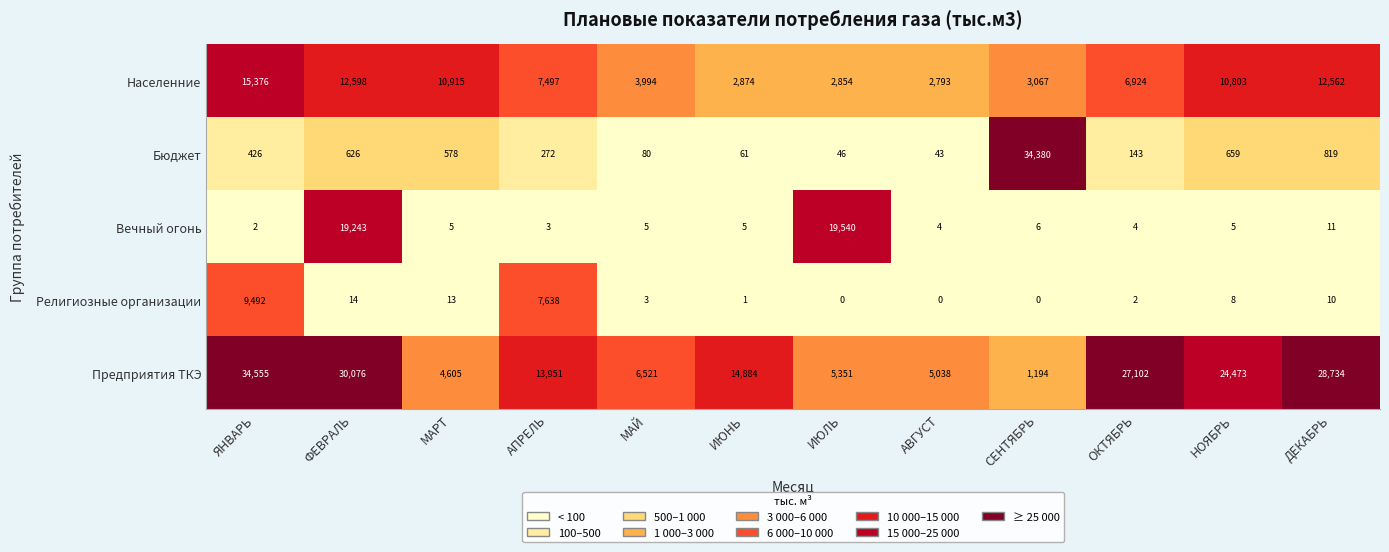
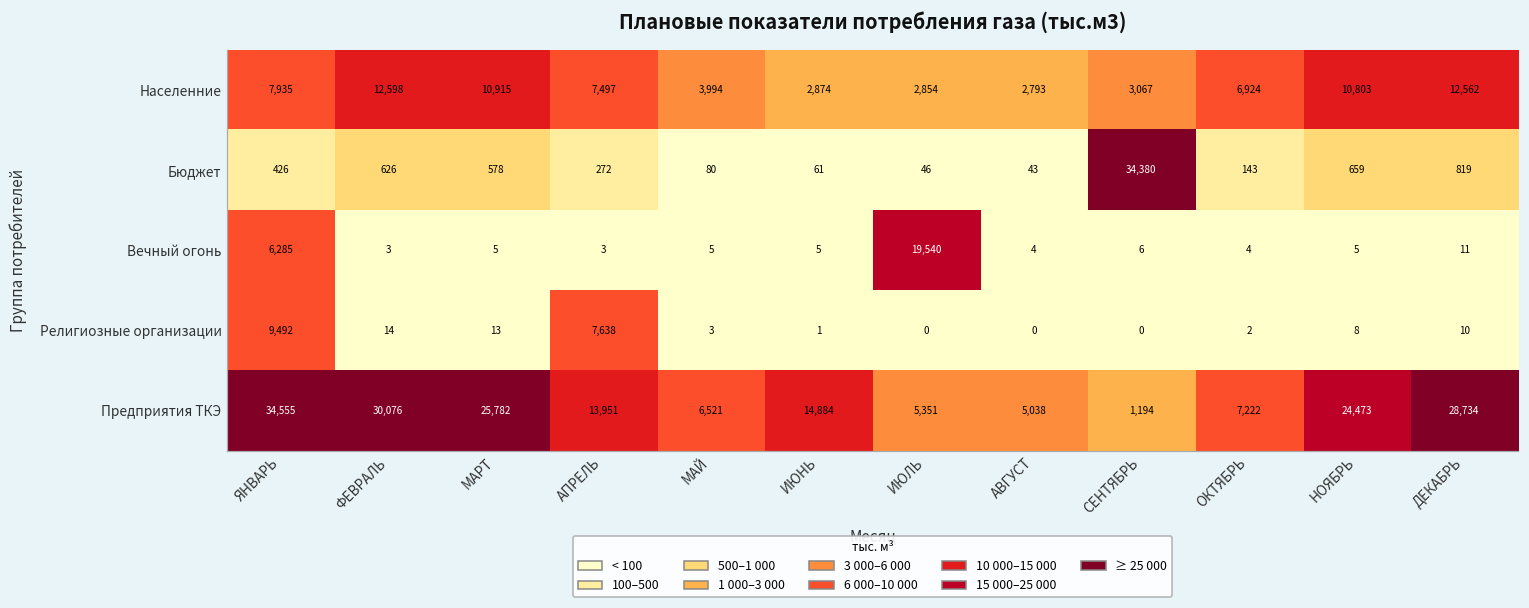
  {
    "Населенние": {
-     "ЯНВАРЬ": "15,376",
+     "ЯНВАРЬ": "7,935",
      "ФЕВРАЛЬ": "12,598",
      "МАРТ": "10,915",
      "АПРЕЛЬ": "7,497",
      "МАЙ": "3,994",
      "ИЮНЬ": "2,874",
      "ИЮЛЬ": "2,854",
      "АВГУСТ": "2,793",
      "СЕНТЯБРЬ": "3,067",
      "ОКТЯБРЬ": "6,924",
      "НОЯБРЬ": "10,803",
      "ДЕКАБРЬ": "12,562"
    },
    "Бюджет": {
      "ЯНВАРЬ": "426",
      "ФЕВРАЛЬ": "626",
      "МАРТ": "578",
      "АПРЕЛЬ": "272",
      "МАЙ": "80",
      "ИЮНЬ": "61",
      "ИЮЛЬ": "46",
      "АВГУСТ": "43",
      "СЕНТЯБРЬ": "34,380",
      "ОКТЯБРЬ": "143",
      "НОЯБРЬ": "659",
      "ДЕКАБРЬ": "819"
    },
    "Вечный огонь": {
-     "ЯНВАРЬ": "2",
-     "ФЕВРАЛЬ": "19,243",
+     "ЯНВАРЬ": "6,285",
+     "ФЕВРАЛЬ": "3",
      "МАРТ": "5",
      "АПРЕЛЬ": "3",
      "МАЙ": "5",
      "ИЮНЬ": "5",
      "ИЮЛЬ": "19,540",
      "АВГУСТ": "4",
      "СЕНТЯБРЬ": "6",
      "ОКТЯБРЬ": "4",
      "НОЯБРЬ": "5",
      "ДЕКАБРЬ": "11"
    },
    "Религиозные организации": {
      "ЯНВАРЬ": "9,492",
      "ФЕВРАЛЬ": "14",
      "МАРТ": "13",
      "АПРЕЛЬ": "7,638",
      "МАЙ": "3",
      "ИЮНЬ": "1",
      "ИЮЛЬ": "0",
      "АВГУСТ": "0",
      "СЕНТЯБРЬ": "0",
      "ОКТЯБРЬ": "2",
      "НОЯБРЬ": "8",
      "ДЕКАБРЬ": "10"
    },
    "Предприятия ТКЭ": {
      "ЯНВАРЬ": "34,555",
      "ФЕВРАЛЬ": "30,076",
-     "МАРТ": "4,605",
+     "МАРТ": "25,782",
      "АПРЕЛЬ": "13,951",
      "МАЙ": "6,521",
      "ИЮНЬ": "14,884",
      "ИЮЛЬ": "5,351",
      "АВГУСТ": "5,038",
      "СЕНТЯБРЬ": "1,194",
-     "ОКТЯБРЬ": "27,102",
+     "ОКТЯБРЬ": "7,222",
      "НОЯБРЬ": "24,473",
      "ДЕКАБРЬ": "28,734"
    }
  }
